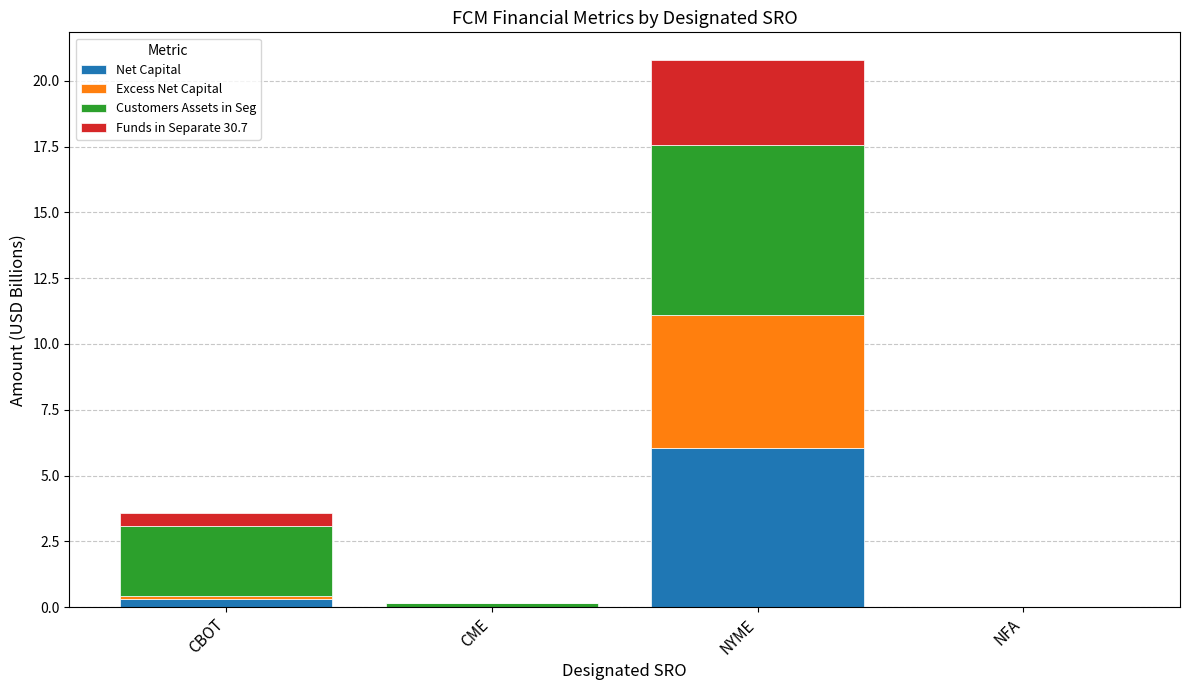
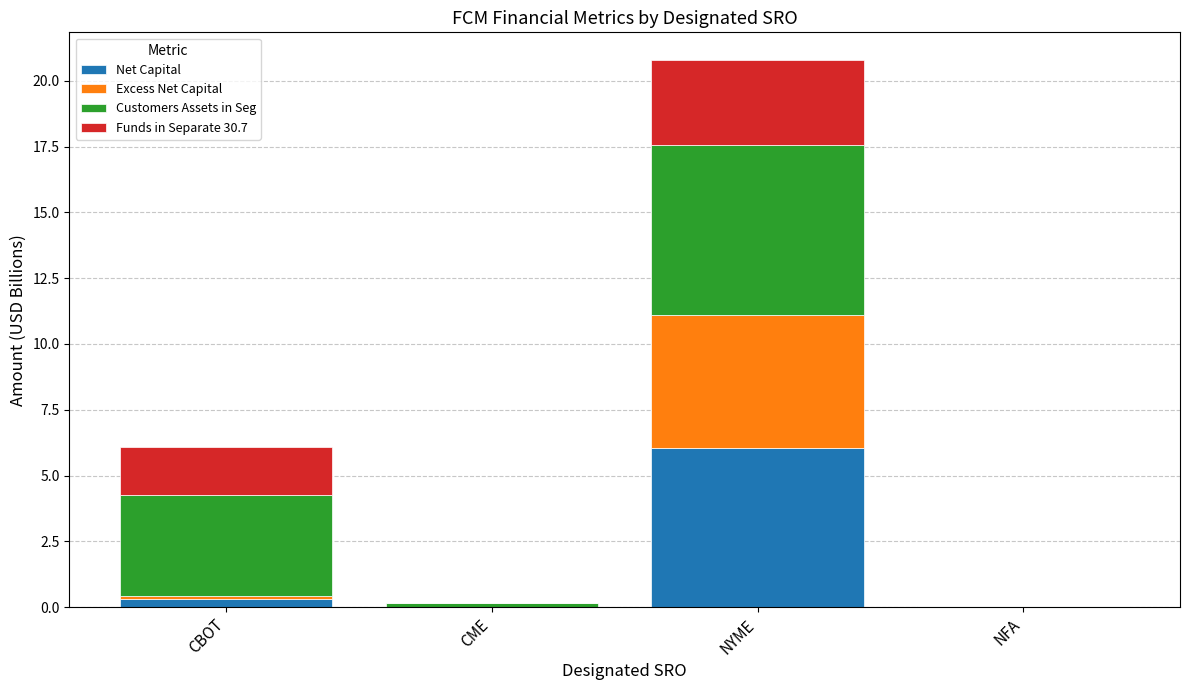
  {
    "Net Capital": {
      "CBOT": 0.3,
      "NYME": 6.0
    },
    "Excess Net Capital": {
      "CBOT": 0.1,
      "NYME": 5.1
    },
    "Customers Assets in Seg": {
-     "CBOT": 2.6,
+     "CBOT": 3.8,
      "CME": 0.1,
      "NYME": 6.5
    },
    "Funds in Separate 30.7": {
-     "CBOT": 0.5,
+     "CBOT": 1.8,
      "NYME": 3.2
    }
  }
